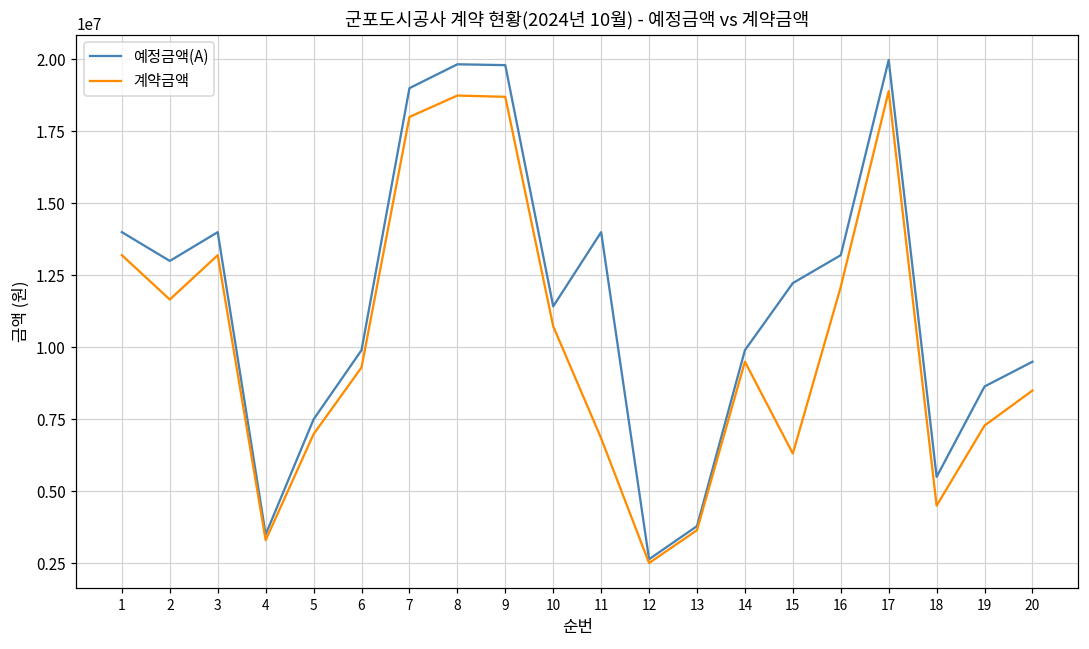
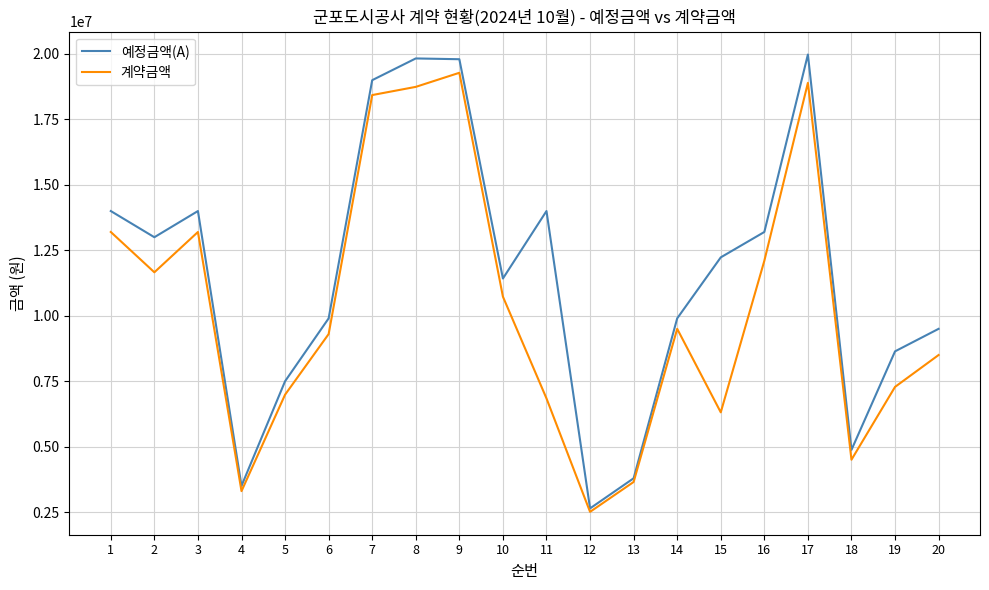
  {
    "예정금액(A)": {
      "1": 14000000,
      "2": 13000000,
      "3": 14000000,
      "4": 3500000,
      "5": 7500000,
      "6": 9900000,
      "7": 19000000,
      "8": 19800000,
      "9": 19800000,
      "10": 11400000,
      "11": 14000000,
      "12": 2600000,
      "13": 3800000,
      "14": 9900000,
      "15": 12200000,
      "16": 13200000,
      "17": 20000000,
-     "18": 5500000,
+     "18": 4900000,
      "19": 8600000,
      "20": 9500000
    },
    "계약금액": {
      "1": 13200000,
      "2": 11700000,
      "3": 13200000,
      "4": 3300000,
      "5": 7000000,
      "6": 9300000,
-     "7": 18000000,
+     "7": 18400000,
      "8": 18700000,
-     "9": 18700000,
+     "9": 19300000,
      "10": 10700000,
      "11": 6800000,
      "12": 2500000,
      "13": 3700000,
      "14": 9500000,
      "15": 6300000,
      "16": 12100000,
      "17": 18900000,
      "18": 4500000,
      "19": 7300000,
      "20": 8500000
    }
  }
